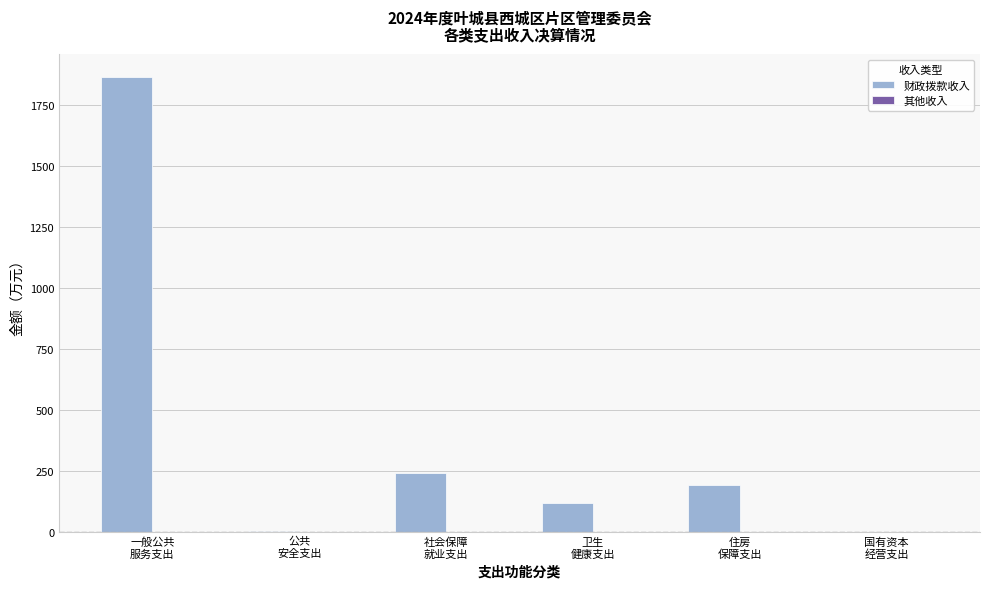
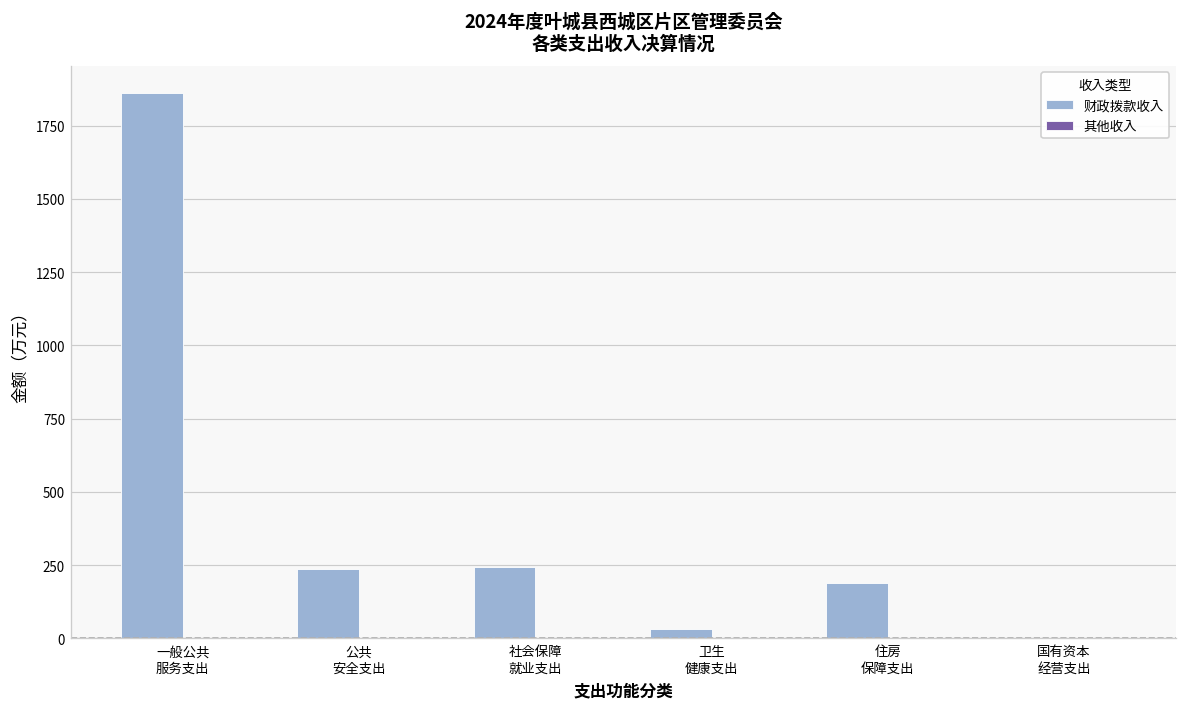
  {
    "财政拨款收入": {
      "一般公共 服务支出": 1860,
-     "公共 安全支出": 0,
+     "公共 安全支出": 240,
      "社会保障 就业支出": 240,
-     "卫生 健康支出": 120,
+     "卫生 健康支出": 30,
      "住房 保障支出": 190
    },
    "其他收入": {
      "一般公共 服务支出": 0,
      "公共 安全支出": 0,
      "社会保障 就业支出": 0,
      "卫生 健康支出": 0,
      "住房 保障支出": 0,
      "国有资本 经营支出": 0
    }
  }
